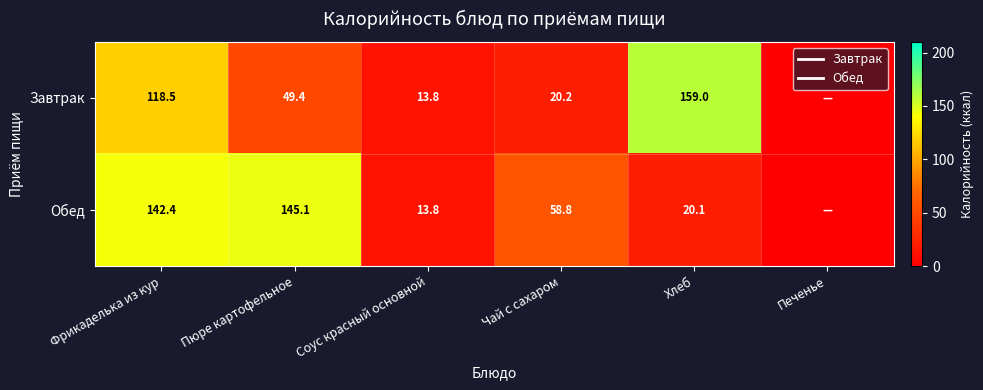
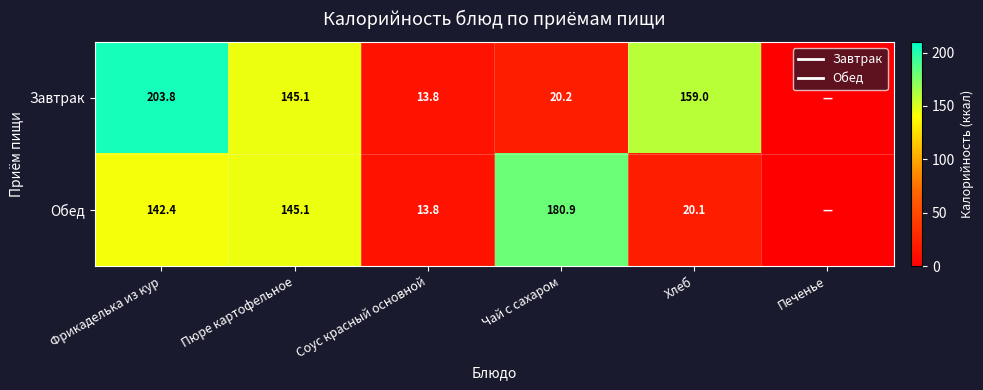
  {
    "Завтрак": {
-     "Фрикаделька из кур": 118.5,
-     "Пюре картофельное": 49.4,
+     "Фрикаделька из кур": 203.8,
+     "Пюре картофельное": 145.1,
      "Соус красный основной": 13.8,
      "Чай с сахаром": 20.2,
      "Хлеб": 159.0
    },
    "Обед": {
      "Фрикаделька из кур": 142.4,
      "Пюре картофельное": 145.1,
      "Соус красный основной": 13.8,
-     "Чай с сахаром": 58.8,
+     "Чай с сахаром": 180.9,
      "Хлеб": 20.1
    }
  }
